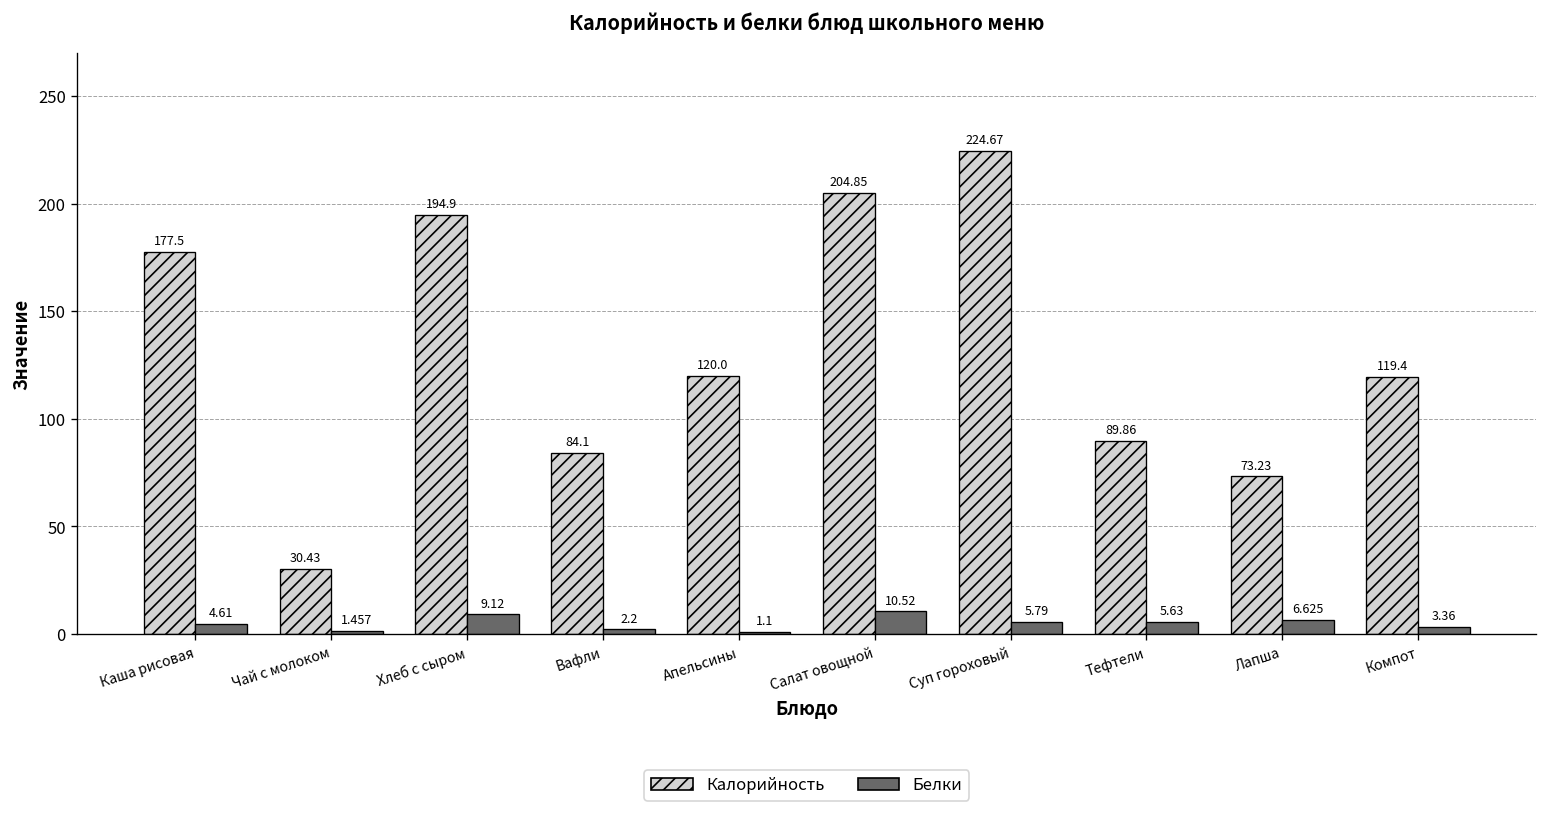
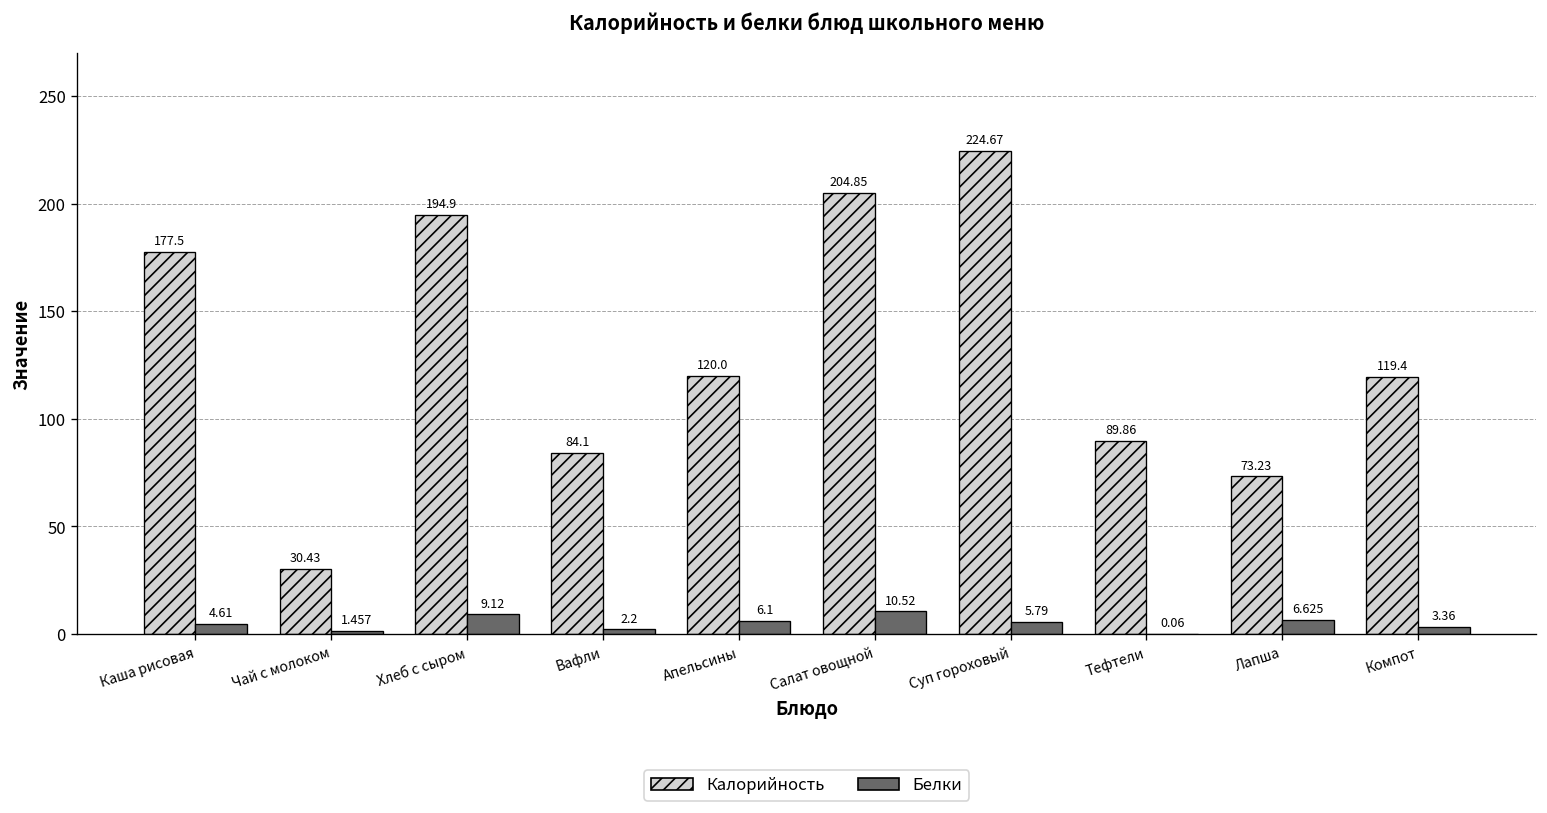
  {
    "Калорийность": {
      "Каша рисовая": 177.5,
      "Чай с молоком": 30.43,
      "Хлеб с сыром": 194.9,
      "Вафли": 84.1,
      "Апельсины": 120.0,
      "Салат овощной": 204.85,
      "Суп гороховый": 224.67,
      "Тефтели": 89.86,
      "Лапша": 73.23,
      "Компот": 119.4
    },
    "Белки": {
      "Каша рисовая": 4.61,
      "Чай с молоком": 1.457,
      "Хлеб с сыром": 9.12,
      "Вафли": 2.2,
-     "Апельсины": 1.1,
+     "Апельсины": 6.1,
      "Салат овощной": 10.52,
      "Суп гороховый": 5.79,
-     "Тефтели": 5.63,
+     "Тефтели": 0.06,
      "Лапша": 6.625,
      "Компот": 3.36
    }
  }
